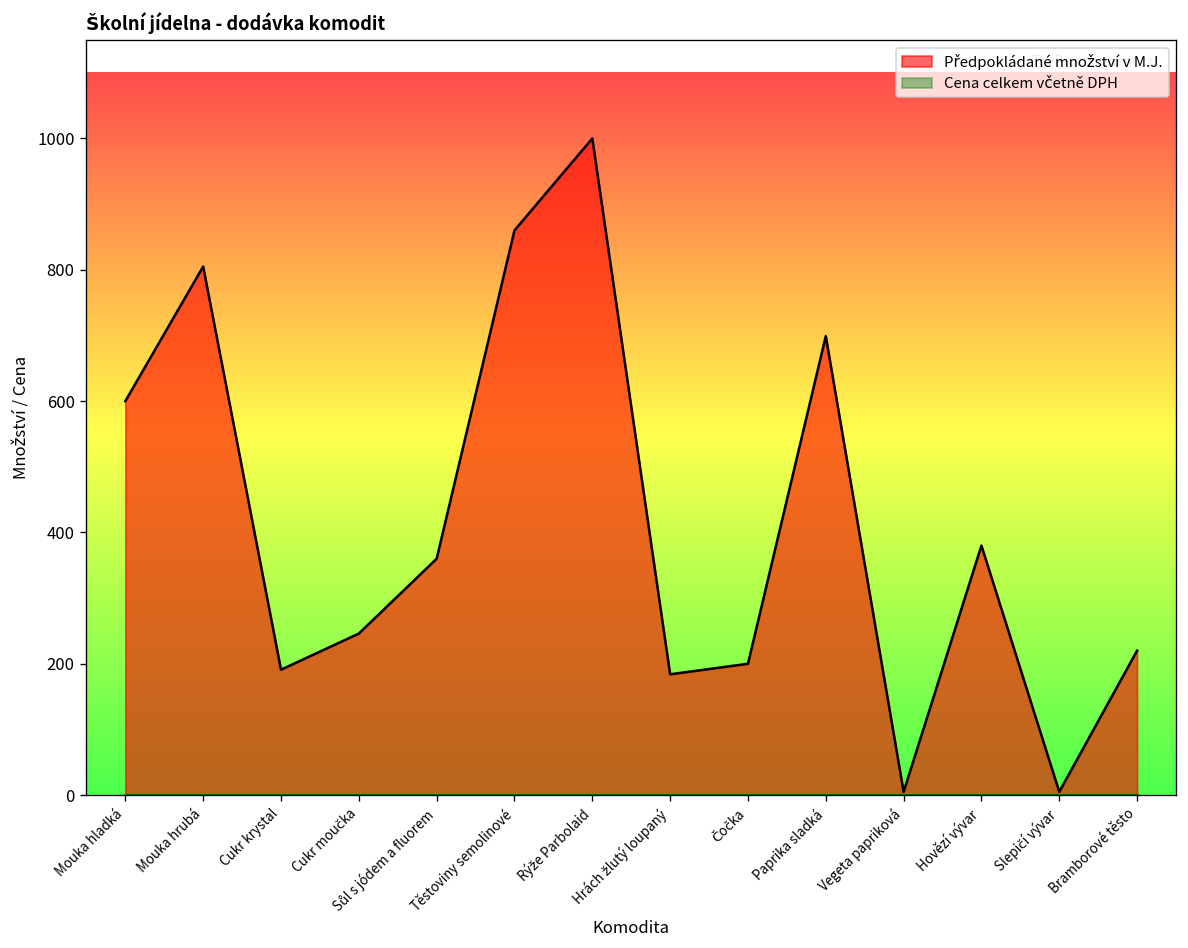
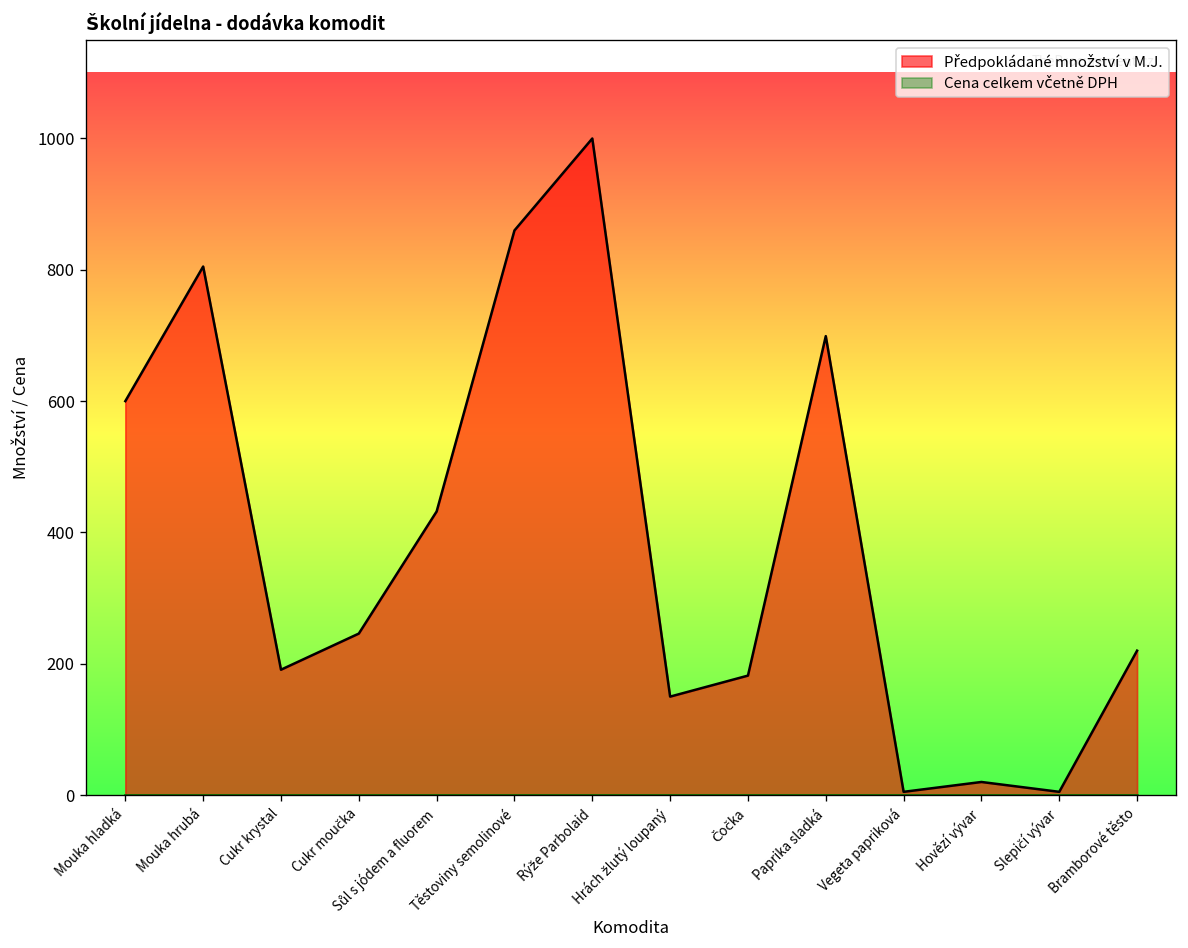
  {
    "Předpokládané množství v M.J.": {
      "Mouka hladká": 600,
      "Mouka hrubá": 810,
      "Cukr krystal": 190,
      "Cukr moučka": 250,
-     "Sůl s jódem a fluorem": 360,
+     "Sůl s jódem a fluorem": 430,
      "Těstoviny semolinové": 860,
      "Rýže Parbolaid": 1000,
-     "Hrách žlutý loupaný": 180,
-     "Čočka": 200,
+     "Hrách žlutý loupaný": 150,
+     "Čočka": 180,
      "Paprika sladká": 700,
      "Vegeta papriková": 10,
-     "Hovězí vývar": 380,
+     "Hovězí vývar": 20,
      "Slepičí vývar": 10,
      "Bramborové těsto": 220
    },
    "Cena celkem včetně DPH": {
      "Mouka hladká": 0,
      "Mouka hrubá": 0,
      "Cukr krystal": 0,
      "Cukr moučka": 0,
      "Sůl s jódem a fluorem": 0,
      "Těstoviny semolinové": 0,
      "Rýže Parbolaid": 0,
      "Hrách žlutý loupaný": 0,
      "Čočka": 0,
      "Paprika sladká": 0,
      "Vegeta papriková": 0,
      "Hovězí vývar": 0,
      "Slepičí vývar": 0,
      "Bramborové těsto": 0
    }
  }
